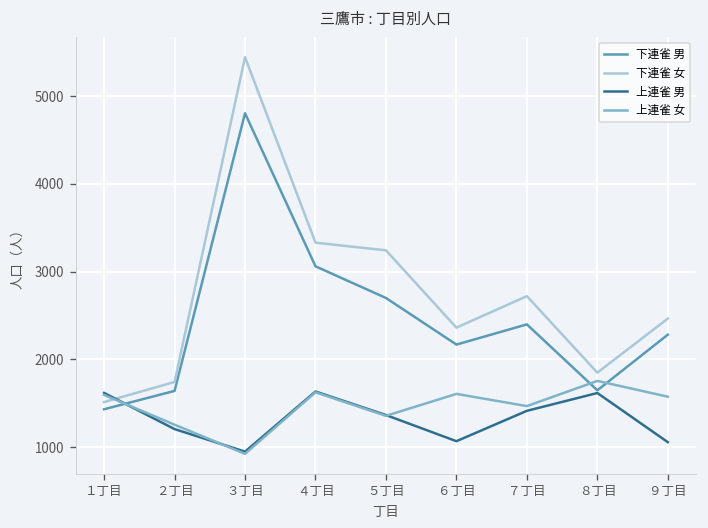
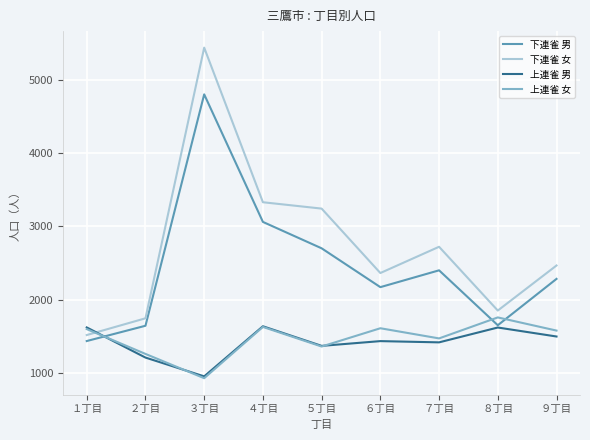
  {
    "上連雀 男": {
      "２丁目": 1200,
-     "６丁目": 1100,
+     "６丁目": 1400,
      "７丁目": 1400,
-     "９丁目": 1100
+     "９丁目": 1500
    }
  }
